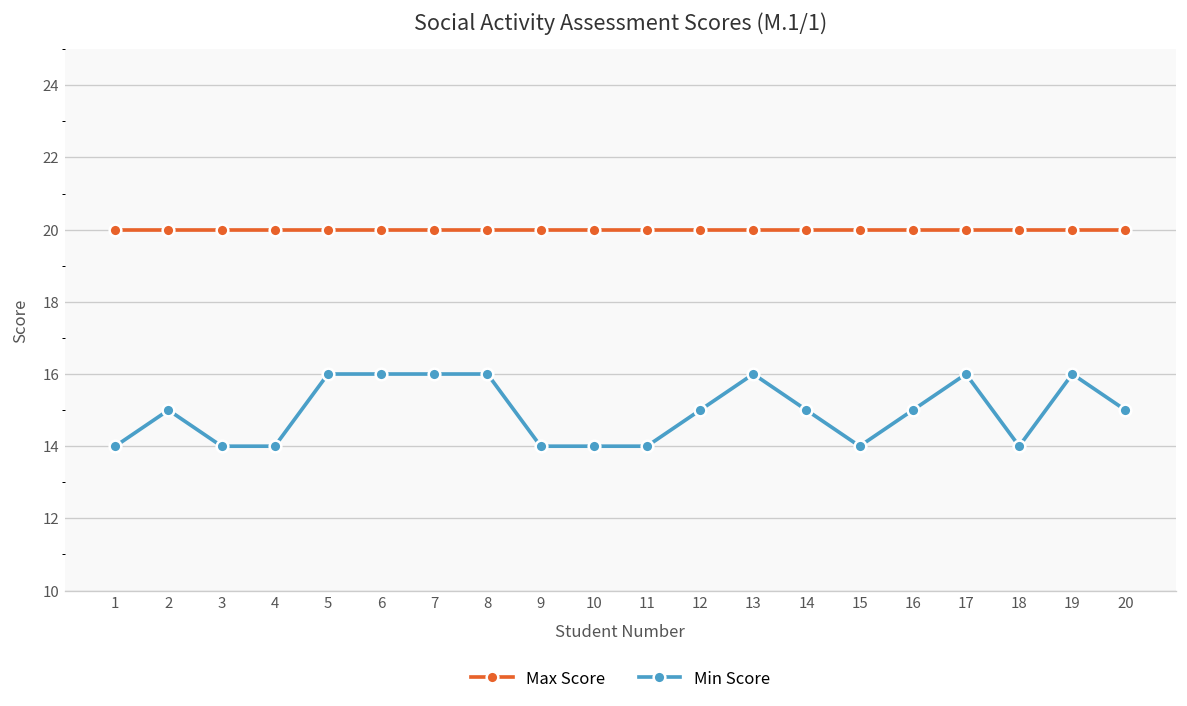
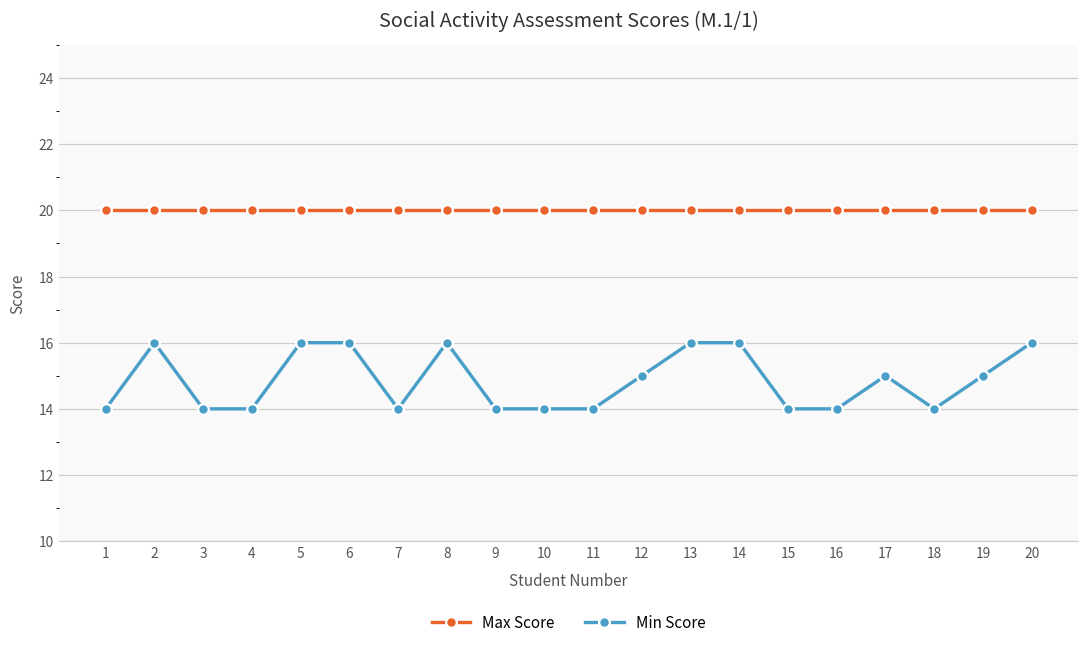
  {
    "Max Score": {
      "1": 20,
      "2": 20,
      "3": 20,
      "4": 20,
      "5": 20,
      "6": 20,
      "7": 20,
      "8": 20,
      "9": 20,
      "10": 20,
      "11": 20,
      "12": 20,
      "13": 20,
      "14": 20,
      "15": 20,
      "16": 20,
      "17": 20,
      "18": 20,
      "19": 20,
      "20": 20
    },
    "Min Score": {
      "1": 14,
-     "2": 15,
+     "2": 16,
      "3": 14,
      "4": 14,
      "5": 16,
      "6": 16,
-     "7": 16,
+     "7": 14,
      "8": 16,
      "9": 14,
      "10": 14,
      "11": 14,
      "12": 15,
      "13": 16,
-     "14": 15,
+     "14": 16,
      "15": 14,
-     "16": 15,
-     "17": 16,
+     "16": 14,
+     "17": 15,
      "18": 14,
-     "19": 16,
-     "20": 15
+     "19": 15,
+     "20": 16
    }
  }
